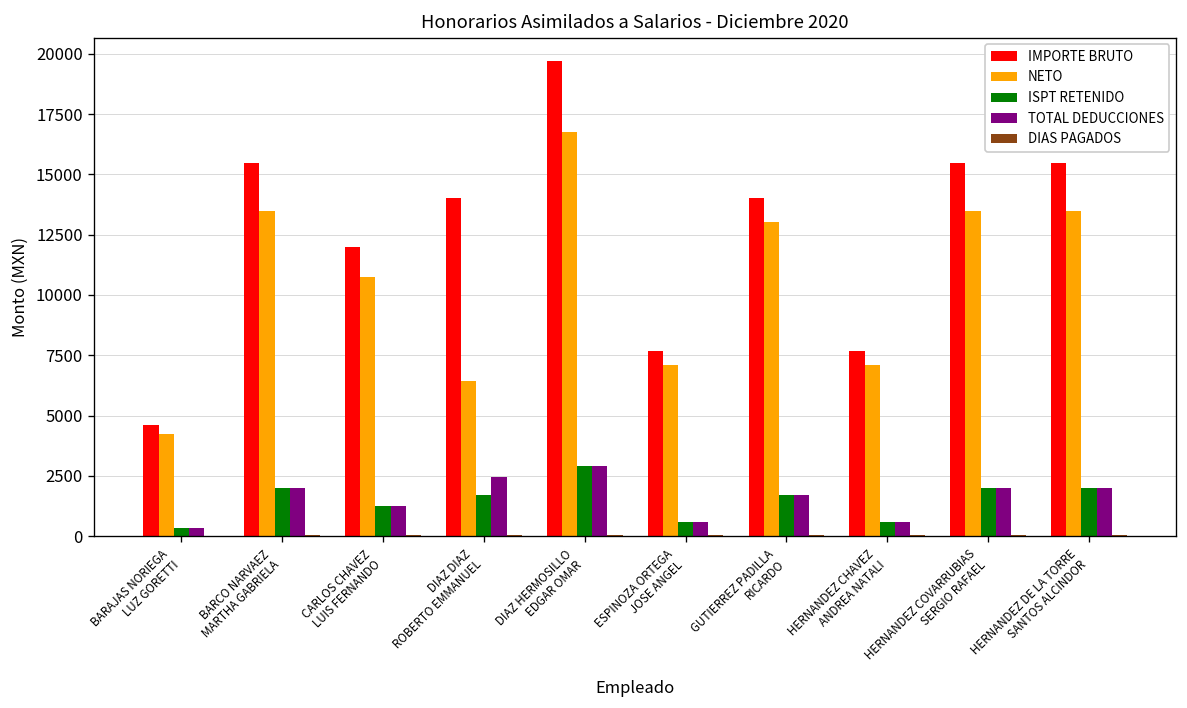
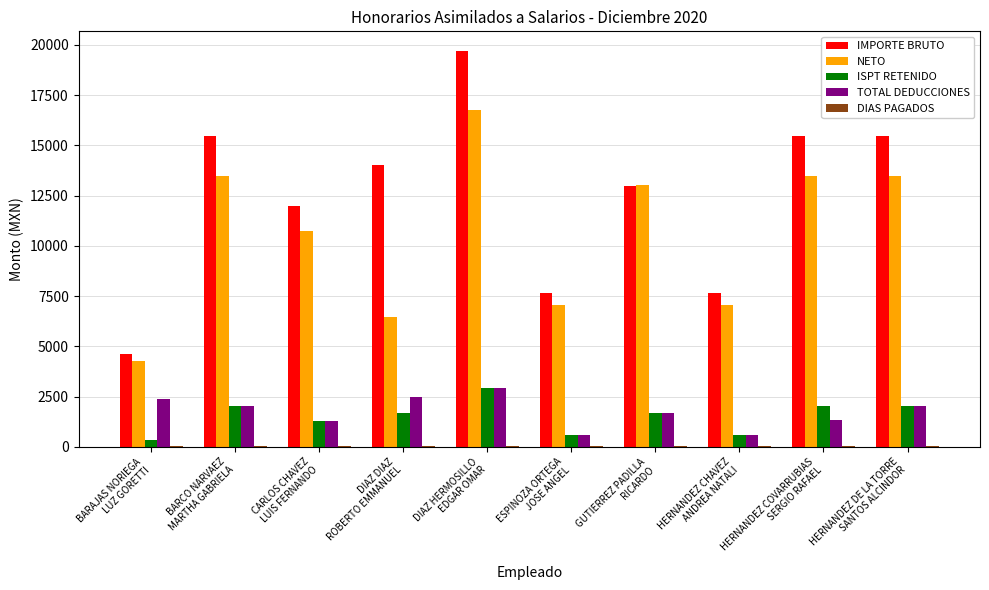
  {
    "IMPORTE BRUTO": {
      "BARAJAS NORIEGA LUZ GORETTI": 4600,
      "BARCO NARVAEZ MARTHA GABRIELA": 15500,
      "CARLOS CHAVEZ LUIS FERNANDO": 12000,
      "DIAZ DIAZ ROBERTO EMMANUEL": 14000,
      "DIAZ HERMOSILLO EDGAR OMAR": 19700,
      "ESPINOZA ORTEGA JOSE ANGEL": 7700,
-     "GUTIERREZ PADILLA RICARDO": 14000,
+     "GUTIERREZ PADILLA RICARDO": 13000,
      "HERNANDEZ CHAVEZ ANDREA NATALI": 7700,
      "HERNANDEZ COVARRUBIAS SERGIO RAFAEL": 15500,
      "HERNANDEZ DE LA TORRE SANTOS ALCINDOR": 15500
    },
    "NETO": {
      "BARAJAS NORIEGA LUZ GORETTI": 4200,
      "BARCO NARVAEZ MARTHA GABRIELA": 13500,
      "CARLOS CHAVEZ LUIS FERNANDO": 10700,
      "DIAZ DIAZ ROBERTO EMMANUEL": 6400,
      "DIAZ HERMOSILLO EDGAR OMAR": 16800,
      "ESPINOZA ORTEGA JOSE ANGEL": 7100,
      "GUTIERREZ PADILLA RICARDO": 13000,
      "HERNANDEZ CHAVEZ ANDREA NATALI": 7100,
      "HERNANDEZ COVARRUBIAS SERGIO RAFAEL": 13500,
      "HERNANDEZ DE LA TORRE SANTOS ALCINDOR": 13500
    },
    "ISPT RETENIDO": {
      "BARAJAS NORIEGA LUZ GORETTI": 400,
      "BARCO NARVAEZ MARTHA GABRIELA": 2000,
      "CARLOS CHAVEZ LUIS FERNANDO": 1300,
      "DIAZ DIAZ ROBERTO EMMANUEL": 1700,
      "DIAZ HERMOSILLO EDGAR OMAR": 2900,
      "ESPINOZA ORTEGA JOSE ANGEL": 600,
      "GUTIERREZ PADILLA RICARDO": 1700,
      "HERNANDEZ CHAVEZ ANDREA NATALI": 600,
      "HERNANDEZ COVARRUBIAS SERGIO RAFAEL": 2000,
      "HERNANDEZ DE LA TORRE SANTOS ALCINDOR": 2000
    },
    "TOTAL DEDUCCIONES": {
-     "BARAJAS NORIEGA LUZ GORETTI": 400,
+     "BARAJAS NORIEGA LUZ GORETTI": 2400,
      "BARCO NARVAEZ MARTHA GABRIELA": 2000,
      "CARLOS CHAVEZ LUIS FERNANDO": 1300,
      "DIAZ DIAZ ROBERTO EMMANUEL": 2500,
      "DIAZ HERMOSILLO EDGAR OMAR": 2900,
      "ESPINOZA ORTEGA JOSE ANGEL": 600,
      "GUTIERREZ PADILLA RICARDO": 1700,
      "HERNANDEZ CHAVEZ ANDREA NATALI": 600,
-     "HERNANDEZ COVARRUBIAS SERGIO RAFAEL": 2000,
+     "HERNANDEZ COVARRUBIAS SERGIO RAFAEL": 1300,
      "HERNANDEZ DE LA TORRE SANTOS ALCINDOR": 2000
    }
  }
